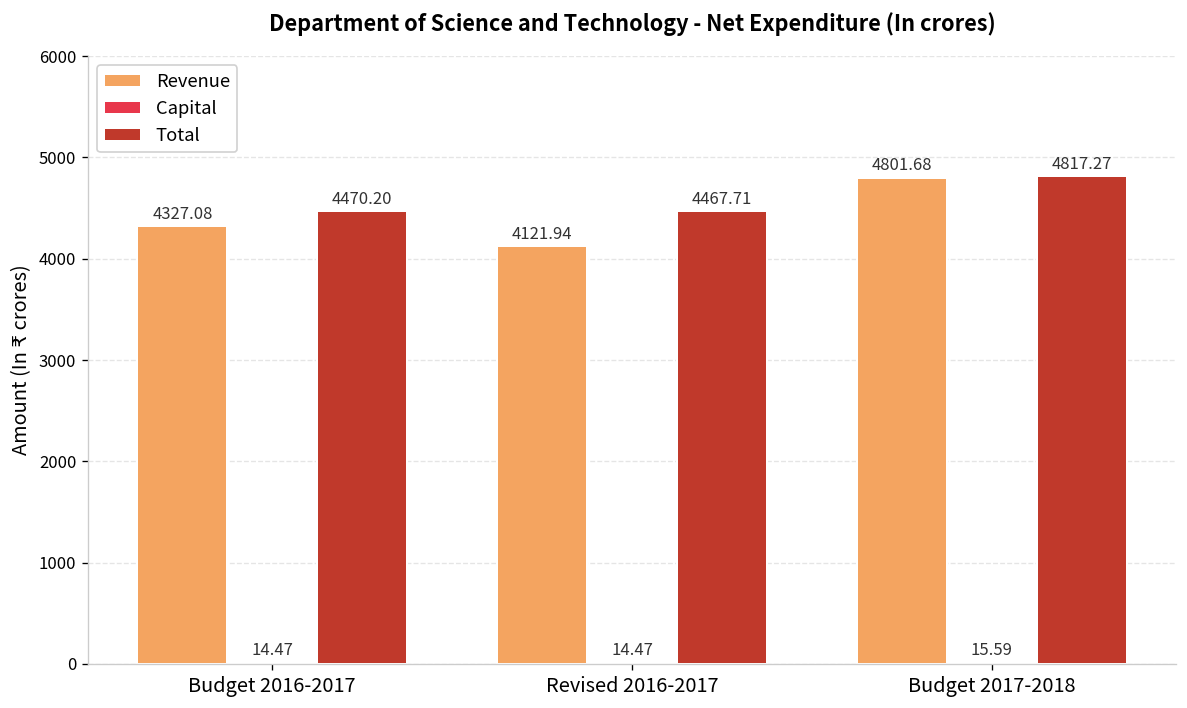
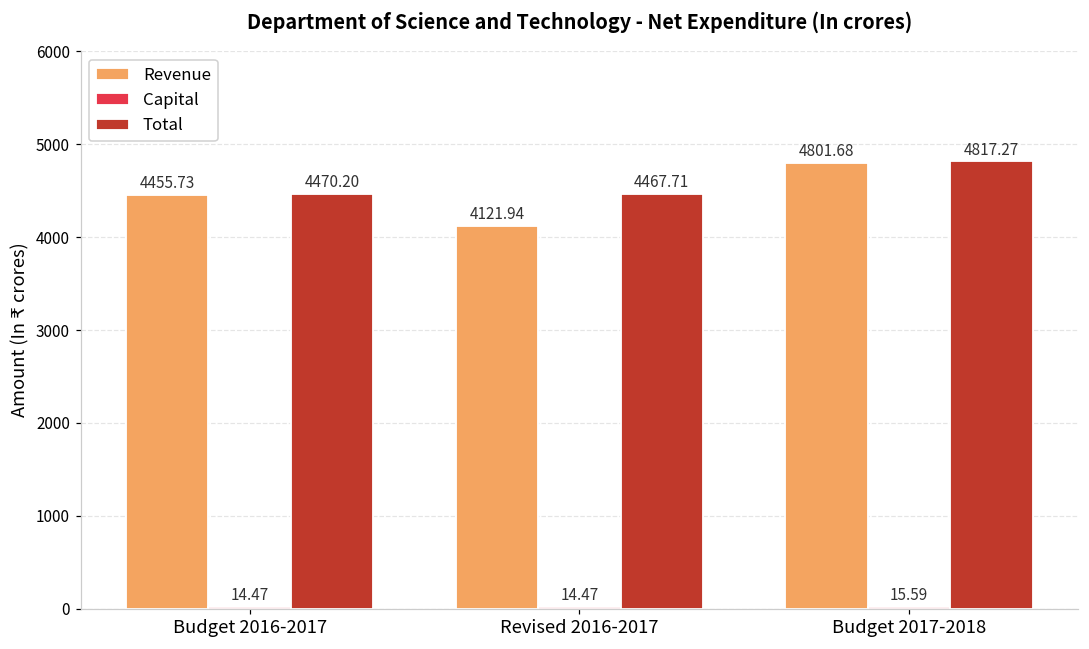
  {
    "Revenue": {
-     "Budget 2016-2017": 4327.08,
+     "Budget 2016-2017": 4455.73,
      "Revised 2016-2017": 4121.94,
      "Budget 2017-2018": 4801.68
    }
  }
